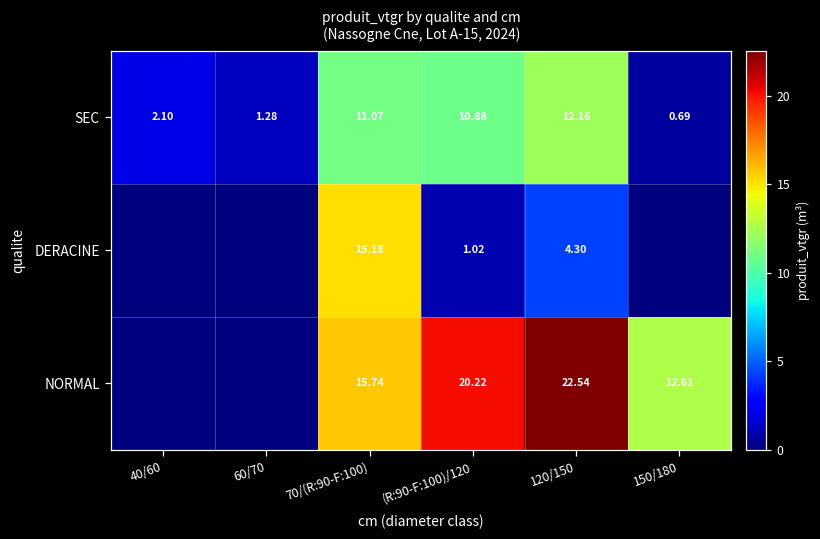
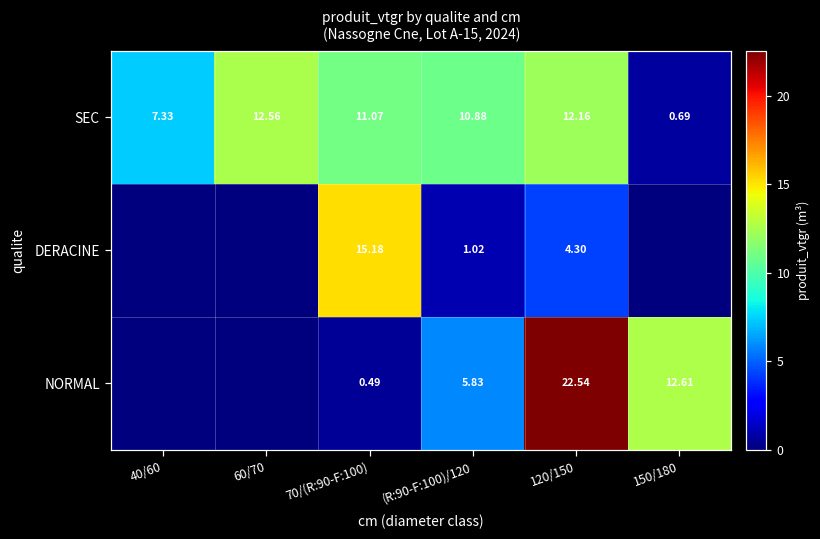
  {
    "SEC": {
-     "40/60": 2.10,
-     "60/70": 1.28,
+     "40/60": 7.33,
+     "60/70": 12.56,
      "70/(R:90-F:100)": 11.07,
      "(R:90-F:100)/120": 10.88,
      "120/150": 12.16,
      "150/180": 0.69
    },
    "DERACINE": {
      "70/(R:90-F:100)": 15.18,
      "(R:90-F:100)/120": 1.02,
      "120/150": 4.30
    },
    "NORMAL": {
-     "70/(R:90-F:100)": 15.74,
-     "(R:90-F:100)/120": 20.22,
+     "70/(R:90-F:100)": 0.49,
+     "(R:90-F:100)/120": 5.83,
      "120/150": 22.54,
      "150/180": 12.61
    }
  }
